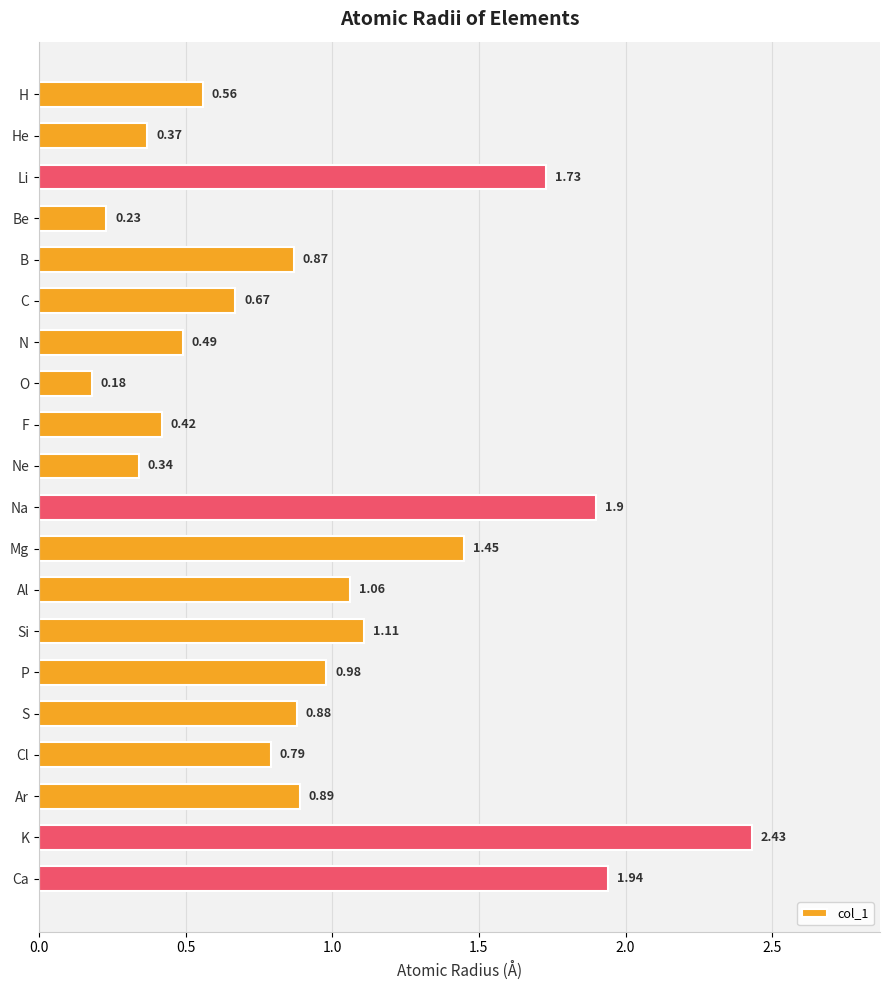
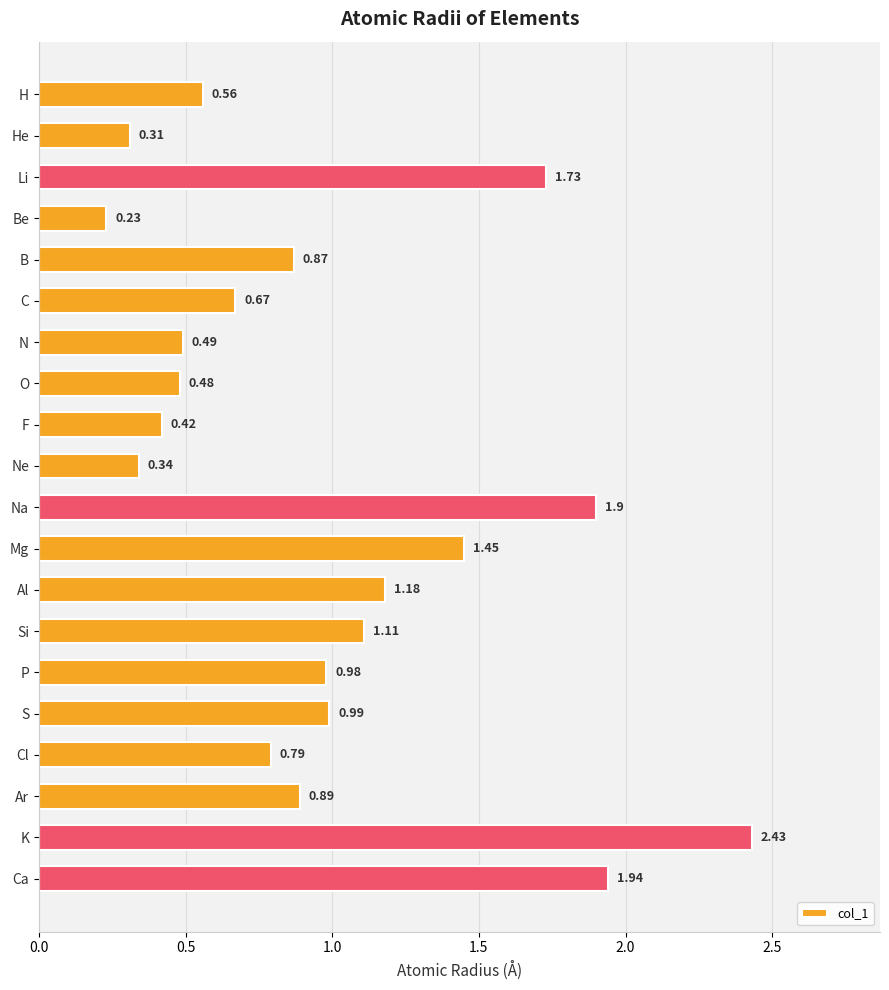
  {
    "H": 0.56,
-   "He": 0.37,
+   "He": 0.31,
    "Li": 1.73,
    "Be": 0.23,
    "B": 0.87,
    "C": 0.67,
    "N": 0.49,
-   "O": 0.18,
+   "O": 0.48,
    "F": 0.42,
    "Ne": 0.34,
    "Na": 1.9,
    "Mg": 1.45,
-   "Al": 1.06,
+   "Al": 1.18,
    "Si": 1.11,
    "P": 0.98,
-   "S": 0.88,
+   "S": 0.99,
    "Cl": 0.79,
    "Ar": 0.89,
    "K": 2.43,
    "Ca": 1.94
  }
